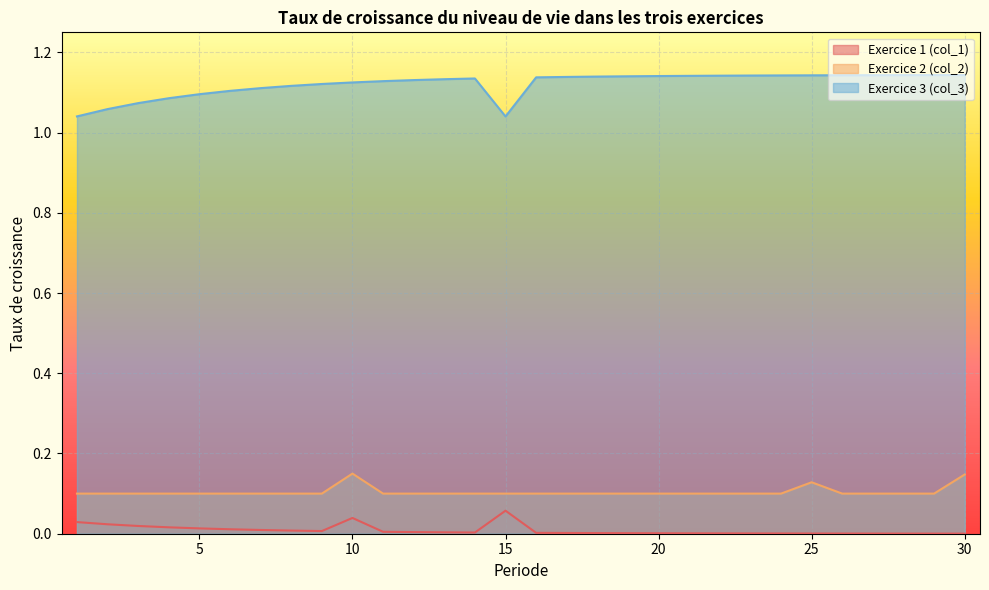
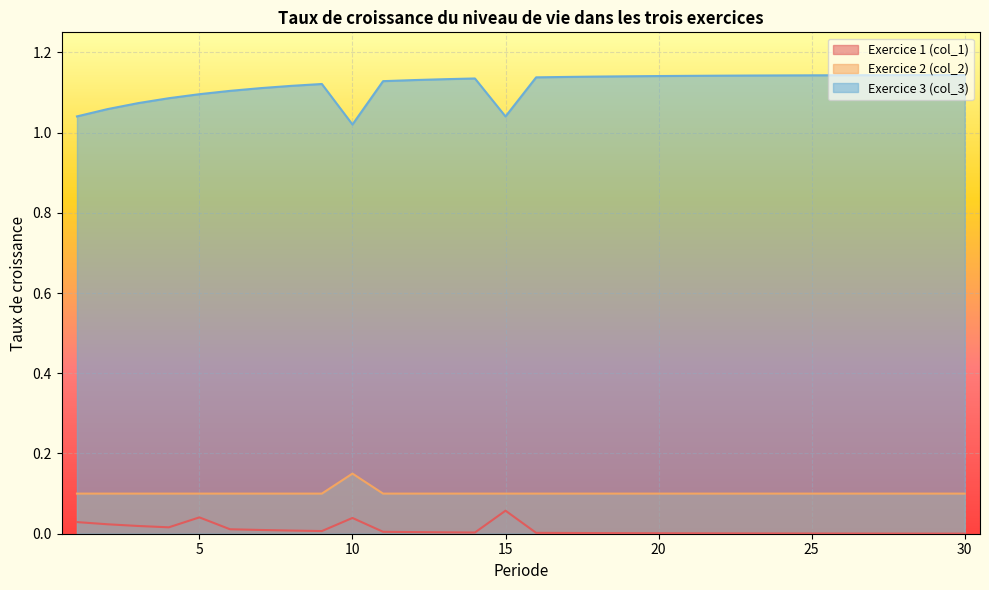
  {
    "Exercice 1 (col_1)": {
-     "5": 0.01,
+     "5": 0.04,
      "10": 0.04,
      "15": 0.06,
      "20": 0.00,
      "25": 0.00,
      "30": 0.00
    },
    "Exercice 2 (col_2)": {
      "5": 0.10,
      "10": 0.15,
      "15": 0.10,
      "20": 0.10,
-     "25": 0.13,
-     "30": 0.15
+     "25": 0.10,
+     "30": 0.10
    },
    "Exercice 3 (col_3)": {
      "5": 1.10,
-     "10": 1.13,
+     "10": 1.02,
      "15": 1.04,
      "20": 1.14,
      "25": 1.14
    }
  }
